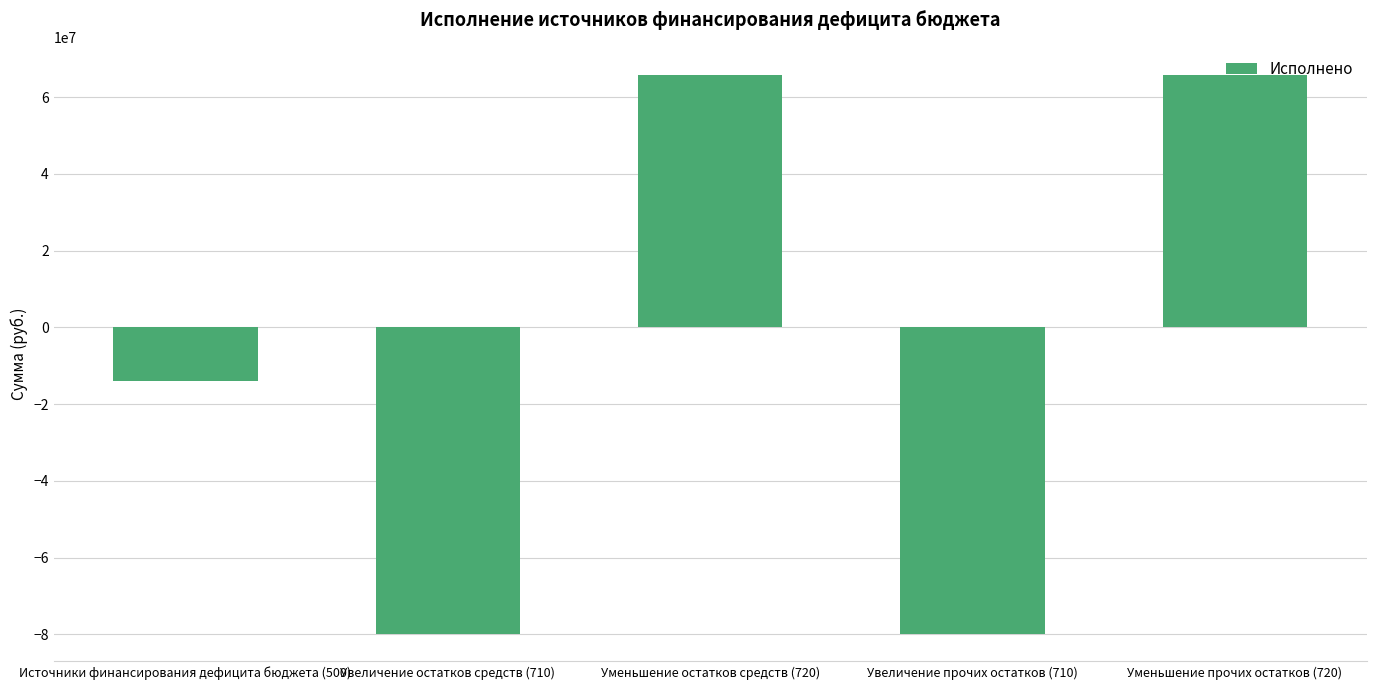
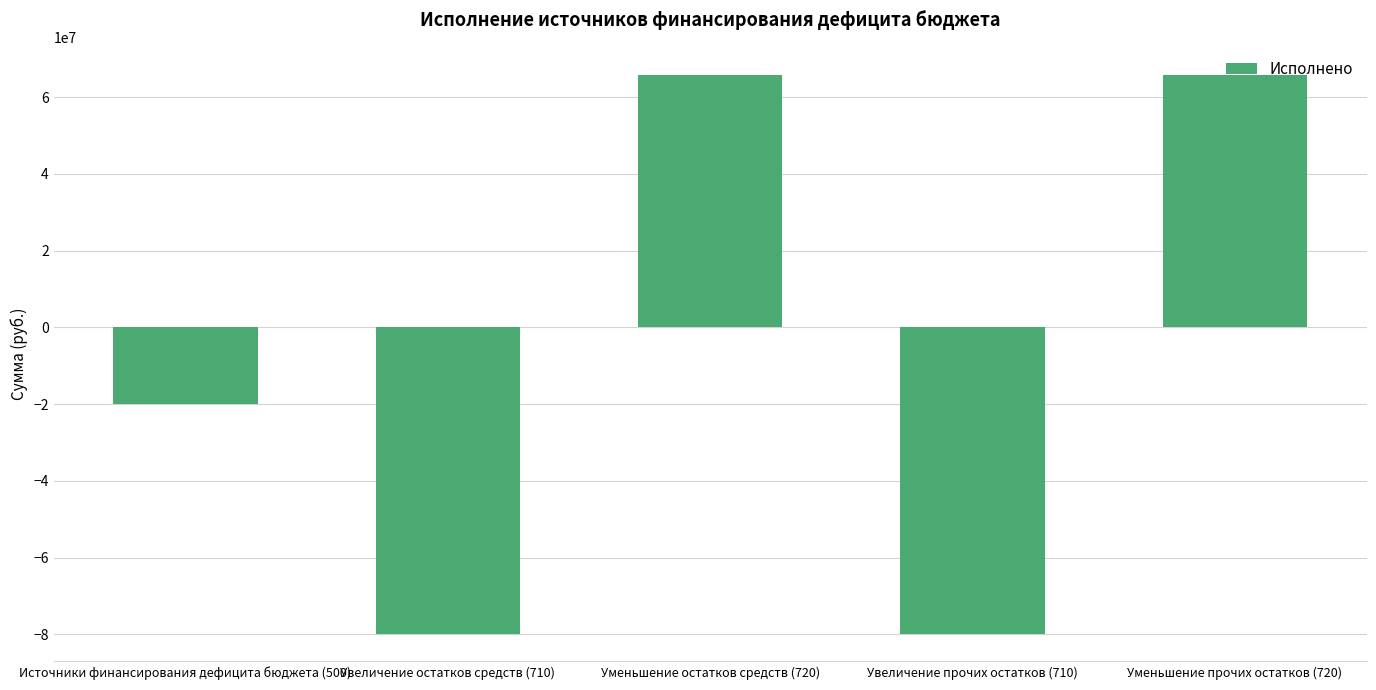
  {
-   "Источники финансирования дефицита бюджета (500)": -14000000,
+   "Источники финансирования дефицита бюджета (500)": -20000000,
    "Увеличение остатков средств (710)": -80000000,
    "Уменьшение остатков средств (720)": 66000000,
    "Увеличение прочих остатков (710)": -80000000,
    "Уменьшение прочих остатков (720)": 66000000
  }
